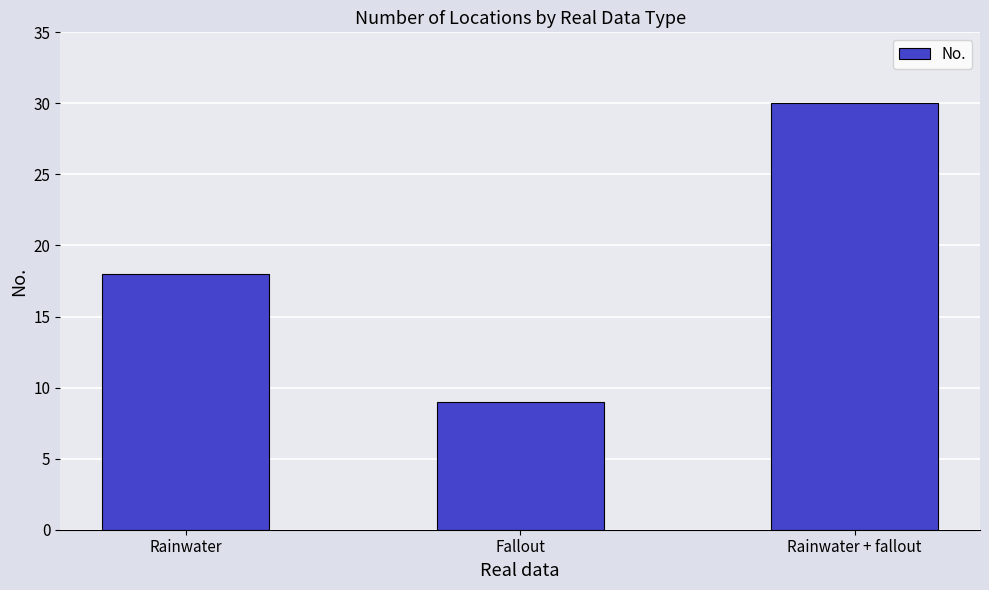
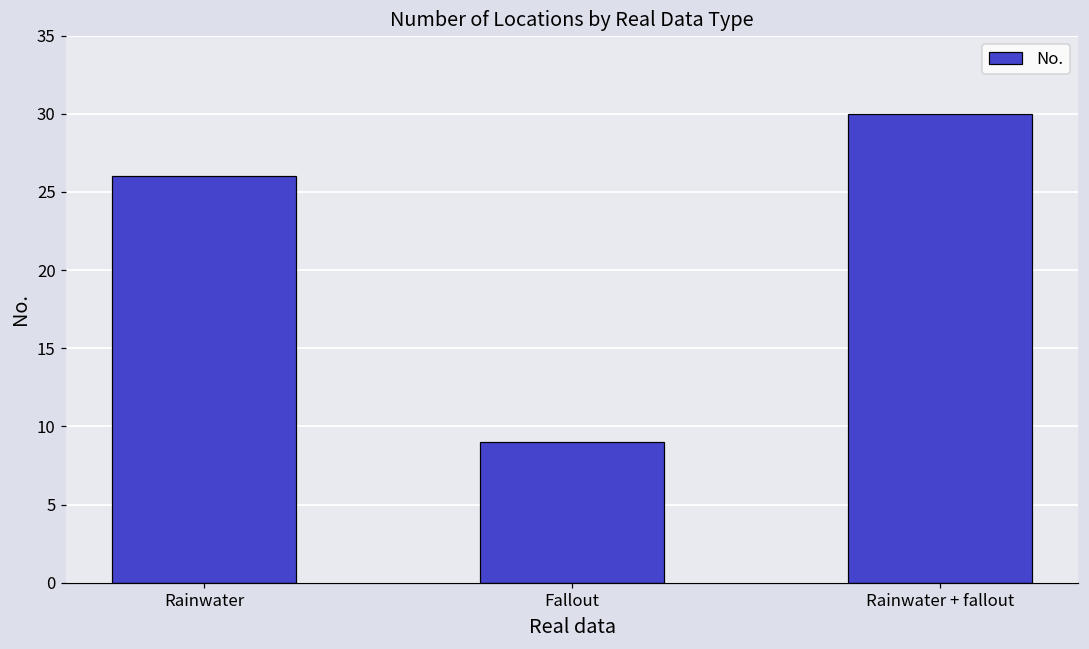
  {
-   "Rainwater": 18,
+   "Rainwater": 26,
    "Fallout": 9,
    "Rainwater + fallout": 30
  }
